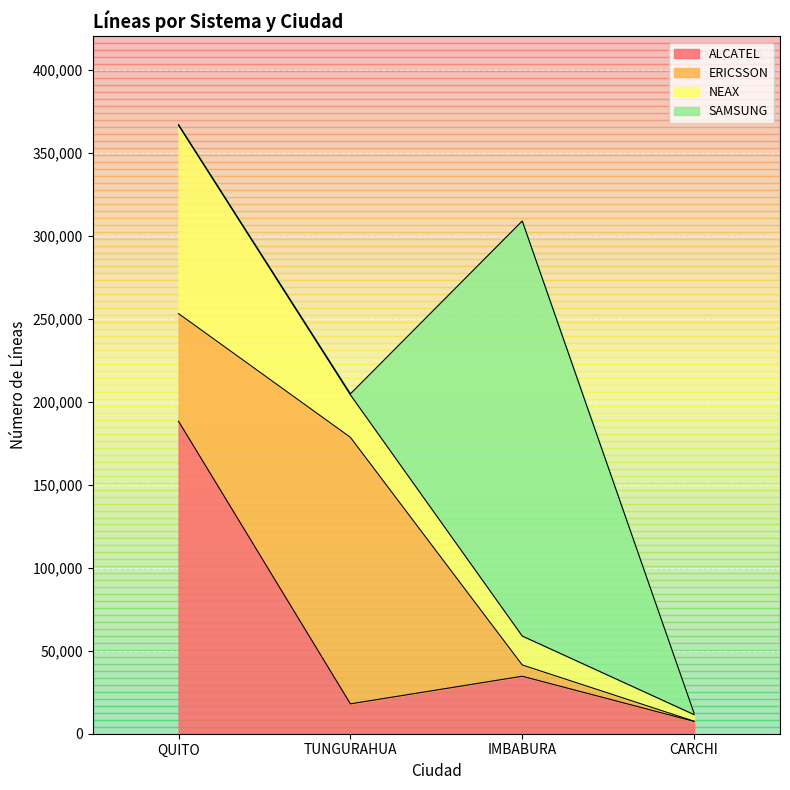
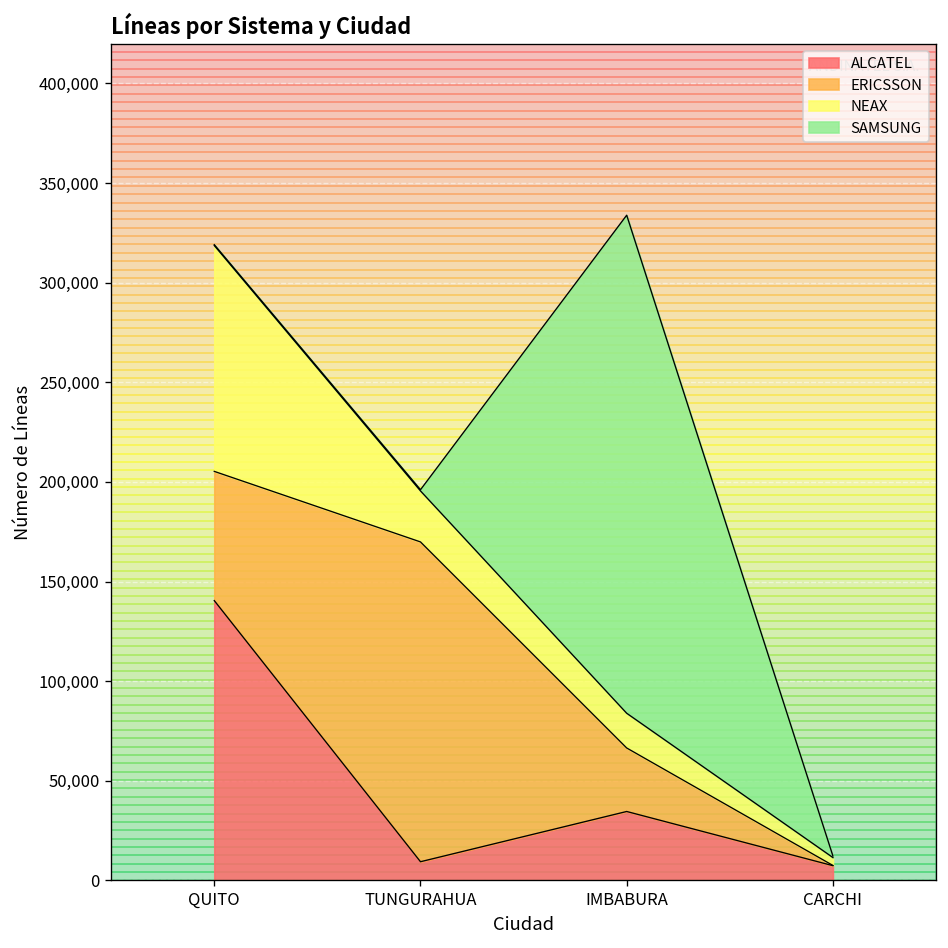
  {
    "ALCATEL": {
-     "QUITO": "188,000",
-     "TUNGURAHUA": "18,000",
+     "QUITO": "140,000",
+     "TUNGURAHUA": "9,000",
      "IMBABURA": "35,000"
    },
    "ERICSSON": {
      "QUITO": "65,000",
      "TUNGURAHUA": "160,000",
-     "IMBABURA": "7,000"
+     "IMBABURA": "32,000"
    },
    "NEAX": {
      "IMBABURA": "17,000"
    },
    "SAMSUNG": {
      "IMBABURA": "250,000"
    }
  }
